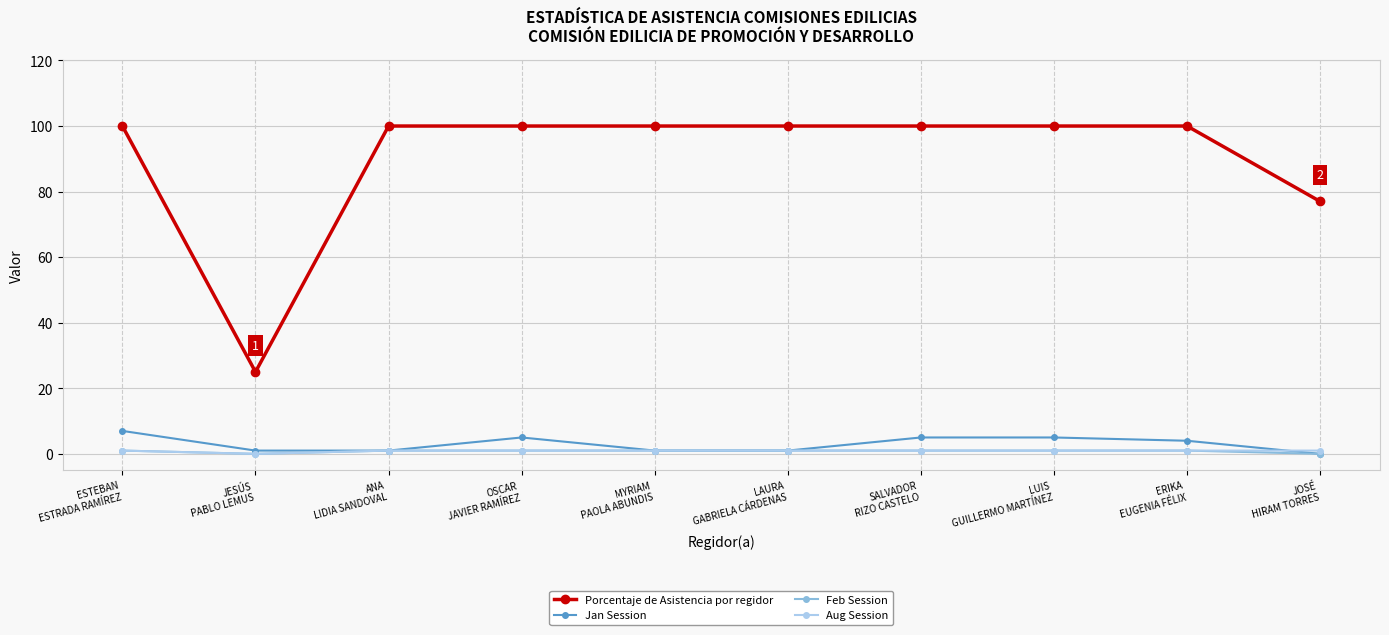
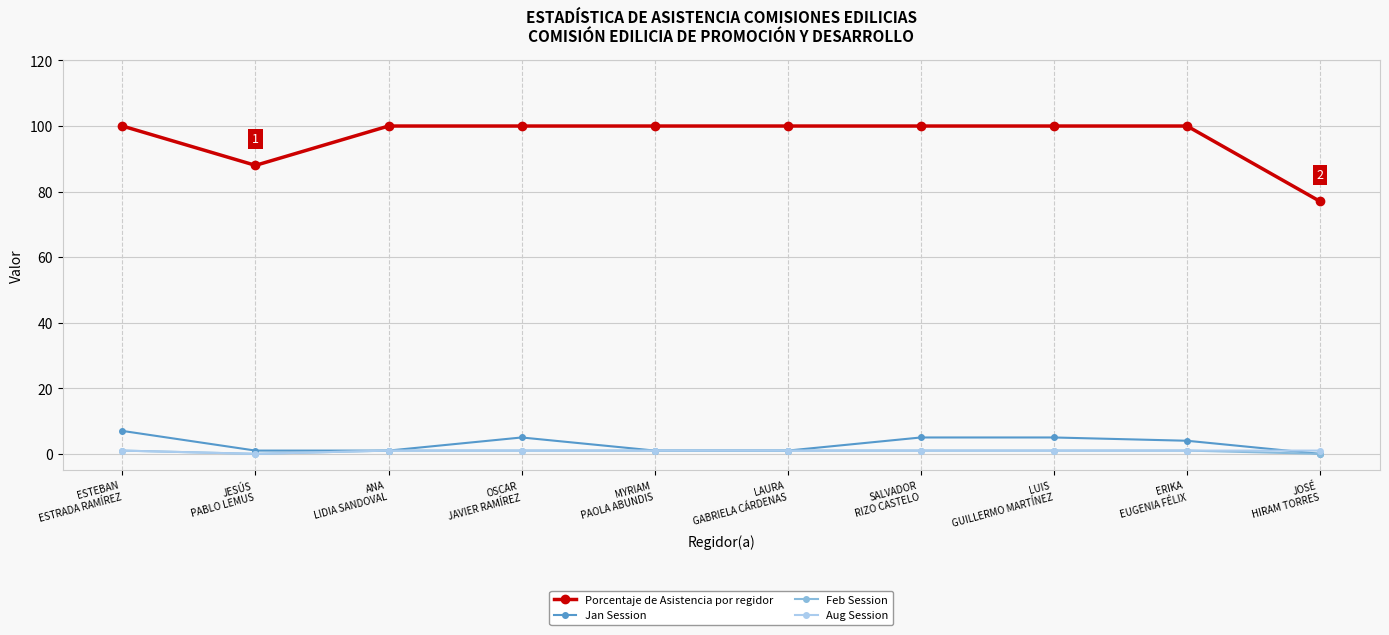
  {
    "Porcentaje de Asistencia por regidor": {
      "ESTEBAN ESTRADA RAMÍREZ": 100,
-     "JESÚS PABLO LEMUS": 25,
+     "JESÚS PABLO LEMUS": 88,
      "ANA LIDIA SANDOVAL": 100,
      "OSCAR JAVIER RAMÍREZ": 100,
      "MYRIAM PAOLA ABUNDIS": 100,
      "LAURA GABRIELA CÁRDENAS": 100,
      "SALVADOR RIZO CASTELO": 100,
      "LUIS GUILLERMO MARTÍNEZ": 100,
      "ERIKA EUGENIA FÉLIX": 100
    },
    "Jan Session": {
      "ESTEBAN ESTRADA RAMÍREZ": 7,
      "JESÚS PABLO LEMUS": 1,
      "OSCAR JAVIER RAMÍREZ": 5,
      "SALVADOR RIZO CASTELO": 5,
      "LUIS GUILLERMO MARTÍNEZ": 5,
      "ERIKA EUGENIA FÉLIX": 4
    }
  }
